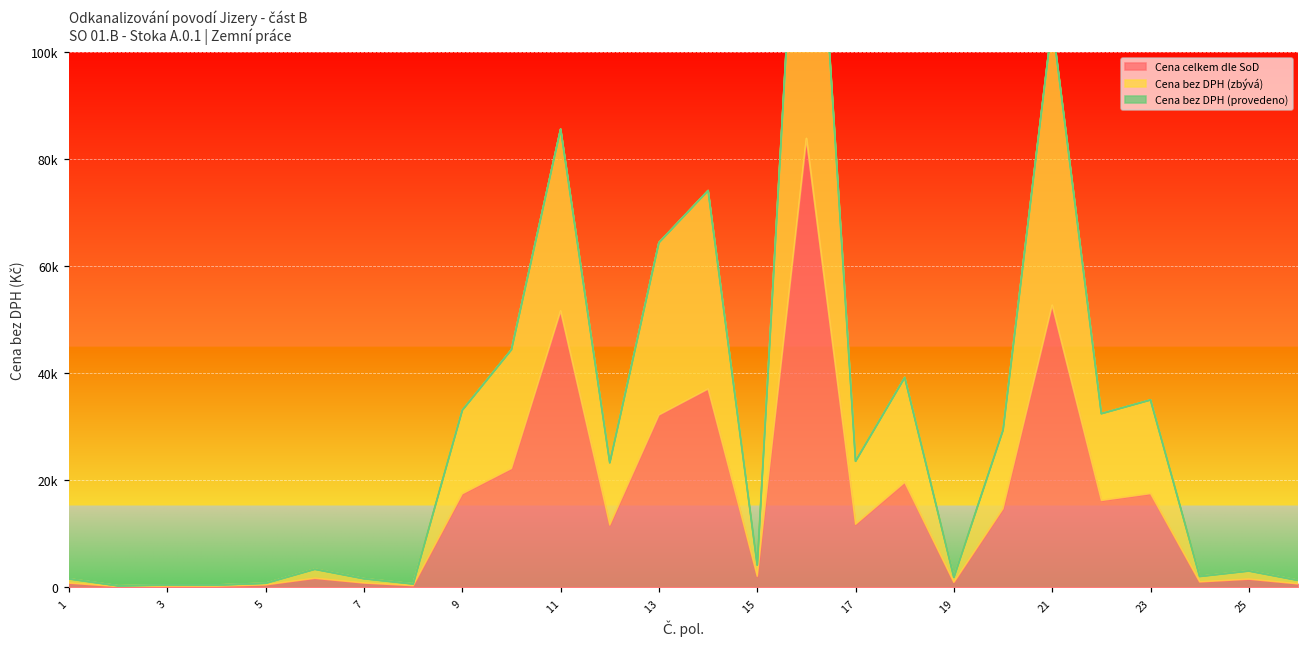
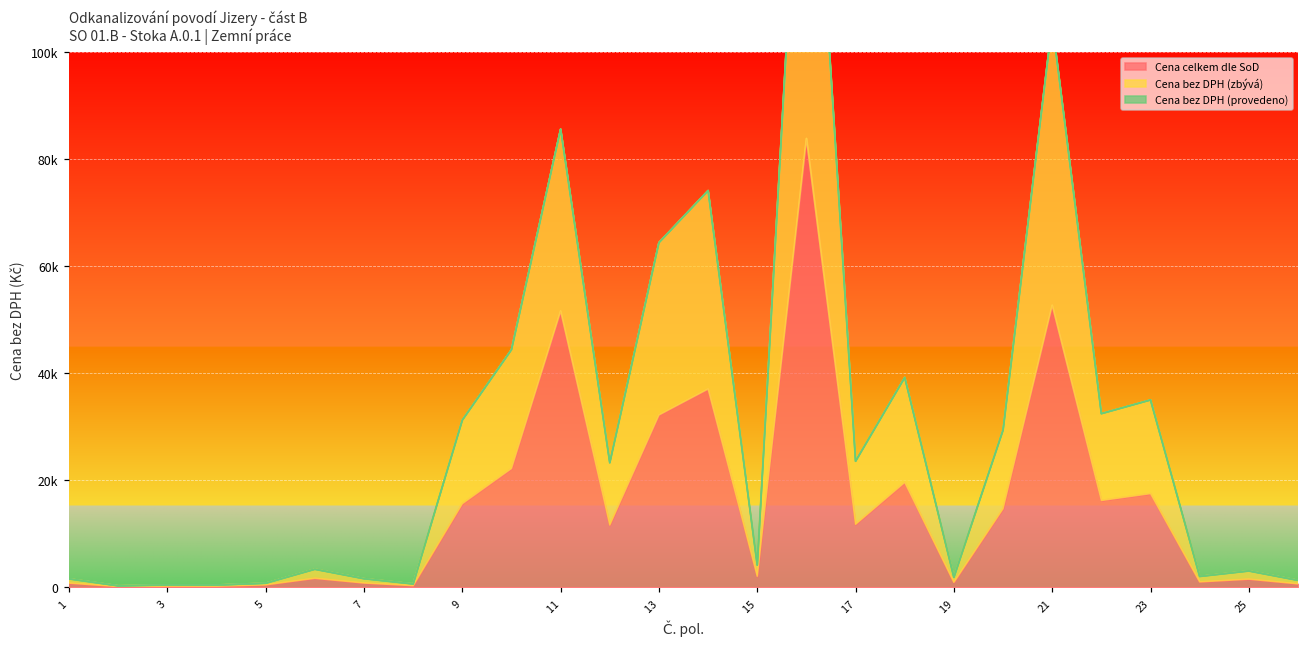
  {
    "Cena celkem dle SoD": {
      "1": 1000,
      "7": 1000,
-     "9": 17000,
+     "9": 16000,
      "11": 52000,
      "13": 32000,
      "15": 2000,
      "17": 12000,
      "19": 1000,
      "21": 53000,
      "23": 18000,
      "25": 2000
    }
  }
